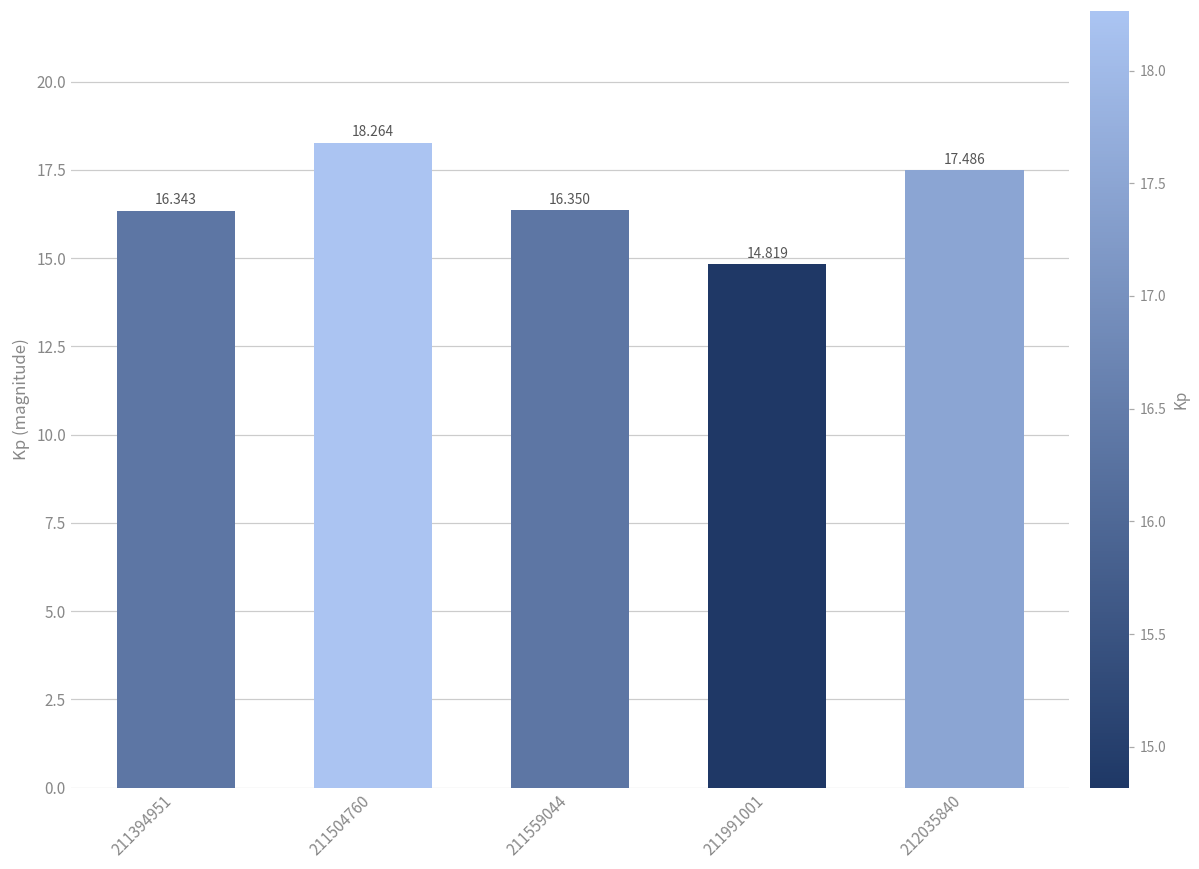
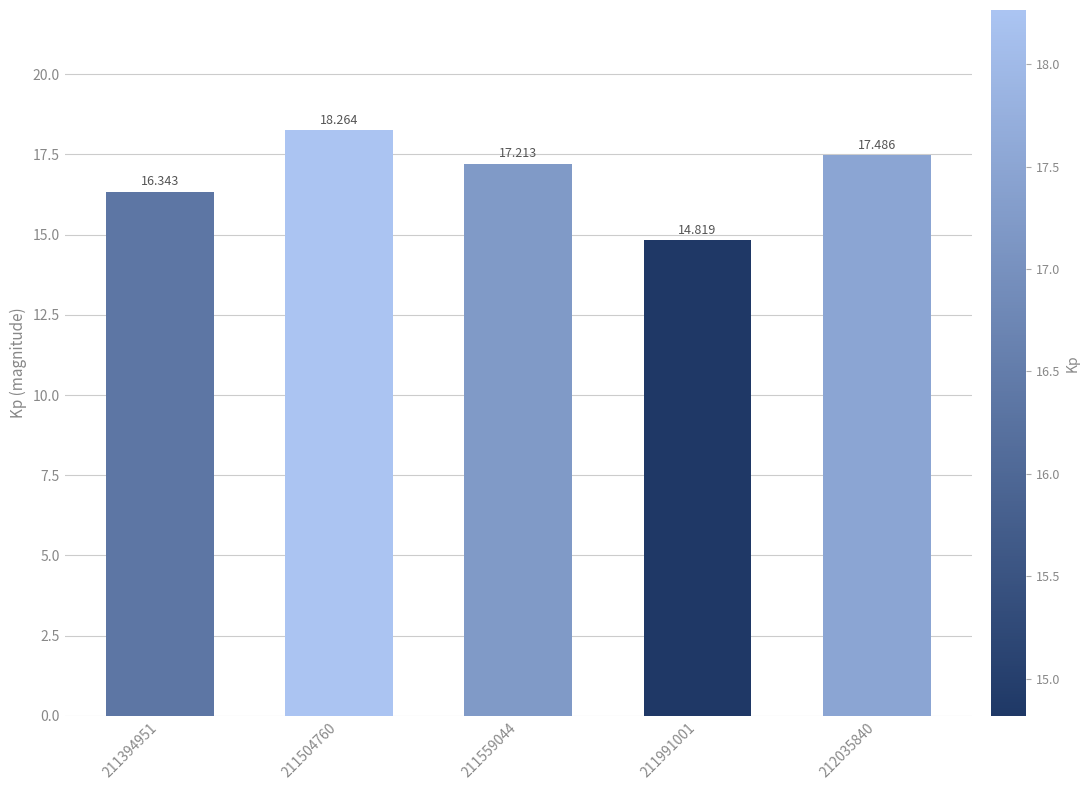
  {
    "211394951": 16.343,
    "211504760": 18.264,
-   "211559044": 16.350,
+   "211559044": 17.213,
    "211991001": 14.819,
    "212035840": 17.486
  }
